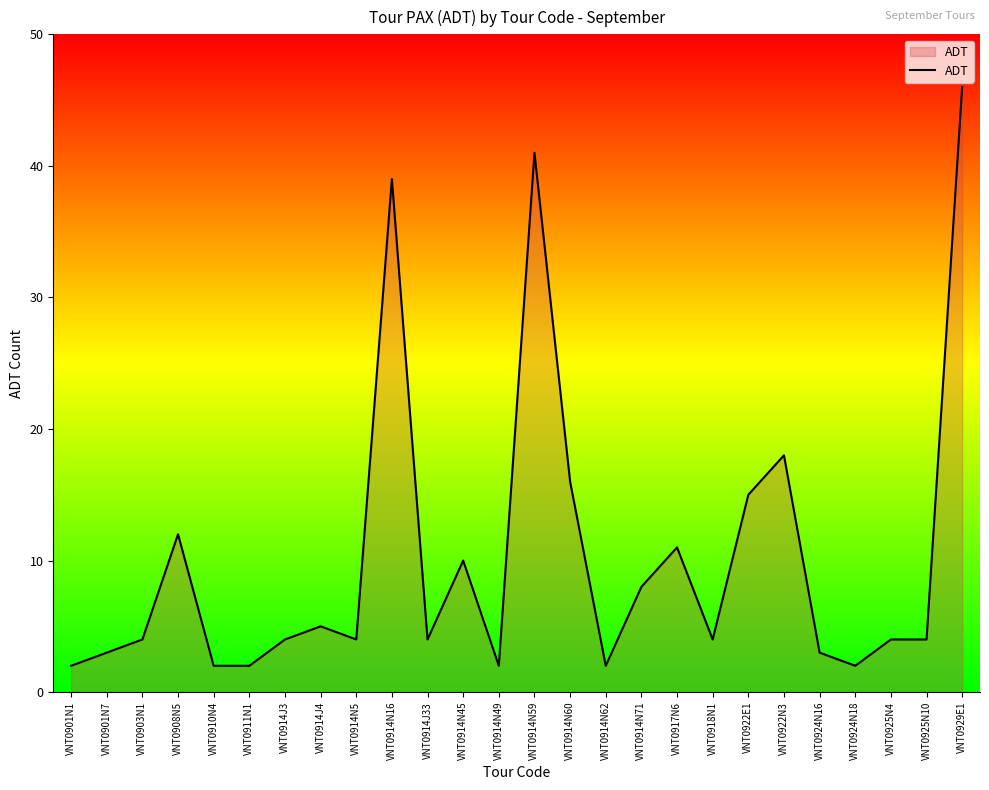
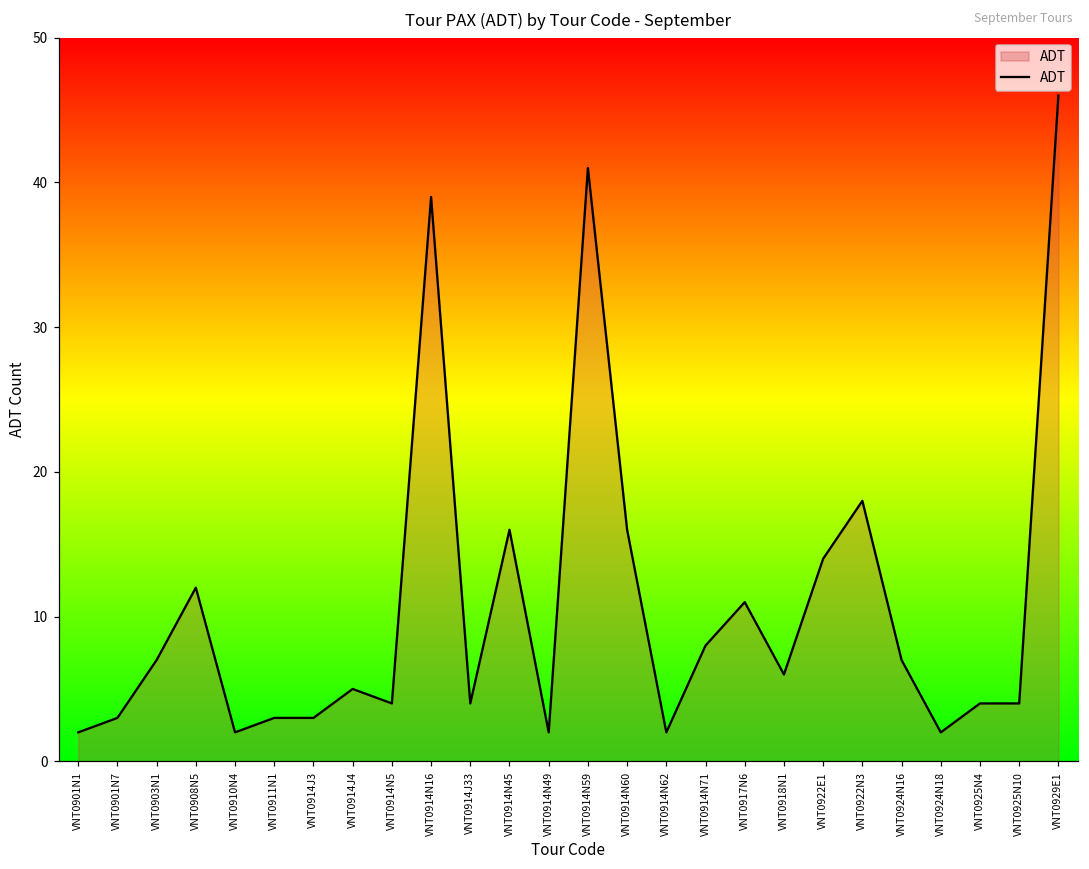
  {
    "VNT0901N1": 2,
    "VNT0901N7": 3,
-   "VNT0903N1": 4,
+   "VNT0903N1": 7,
    "VNT0908N5": 12,
    "VNT0910N4": 2,
-   "VNT0911N1": 2,
-   "VNT0914J3": 4,
+   "VNT0911N1": 3,
+   "VNT0914J3": 3,
    "VNT0914J4": 5,
    "VNT0914N5": 4,
    "VNT0914N16": 39,
    "VNT0914J33": 4,
-   "VNT0914N45": 10,
+   "VNT0914N45": 16,
    "VNT0914N49": 2,
    "VNT0914N59": 41,
    "VNT0914N60": 16,
    "VNT0914N62": 2,
    "VNT0914N71": 8,
    "VNT0917N6": 11,
-   "VNT0918N1": 4,
-   "VNT0922E1": 15,
+   "VNT0918N1": 6,
+   "VNT0922E1": 14,
    "VNT0922N3": 18,
-   "VNT0924N16": 3,
+   "VNT0924N16": 7,
    "VNT0924N18": 2,
    "VNT0925N4": 4,
    "VNT0925N10": 4,
    "VNT0929E1": 46
  }
